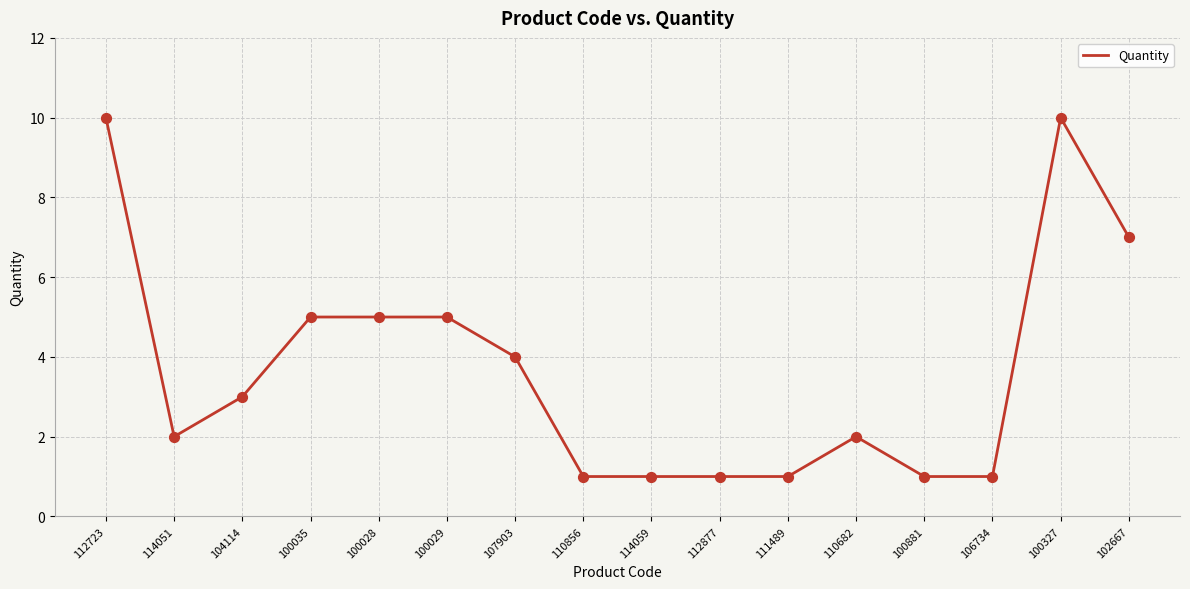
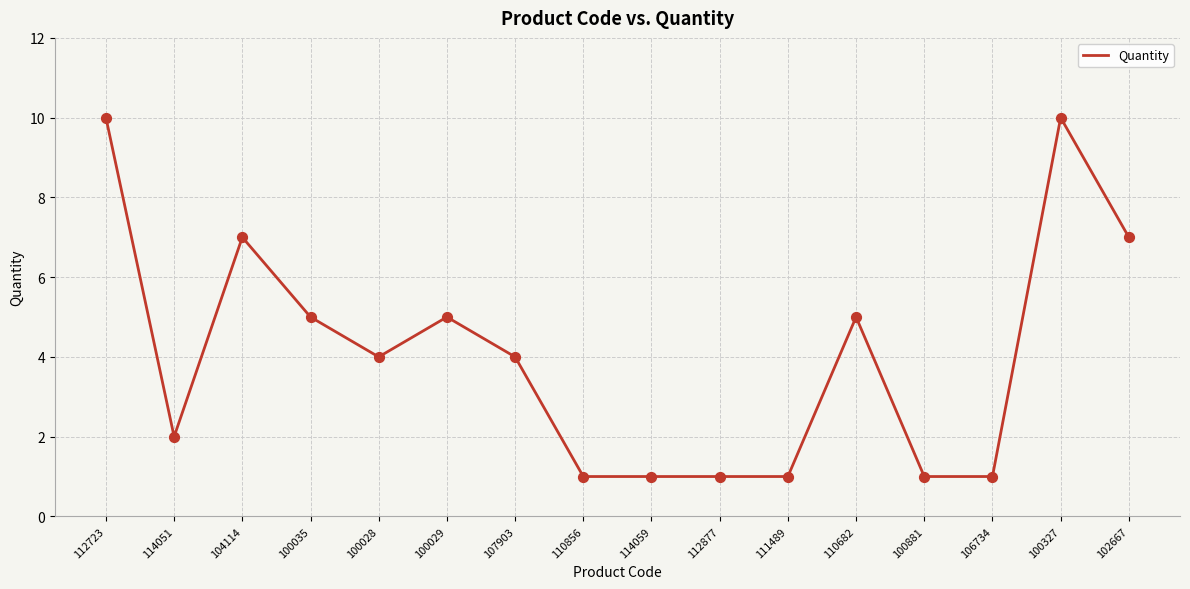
  {
    "112723": 10,
    "114051": 2,
-   "104114": 3,
+   "104114": 7,
    "100035": 5,
-   "100028": 5,
+   "100028": 4,
    "100029": 5,
    "107903": 4,
    "110856": 1,
    "114059": 1,
    "112877": 1,
    "111489": 1,
-   "110682": 2,
+   "110682": 5,
    "100881": 1,
    "106734": 1,
    "100327": 10,
    "102667": 7
  }
